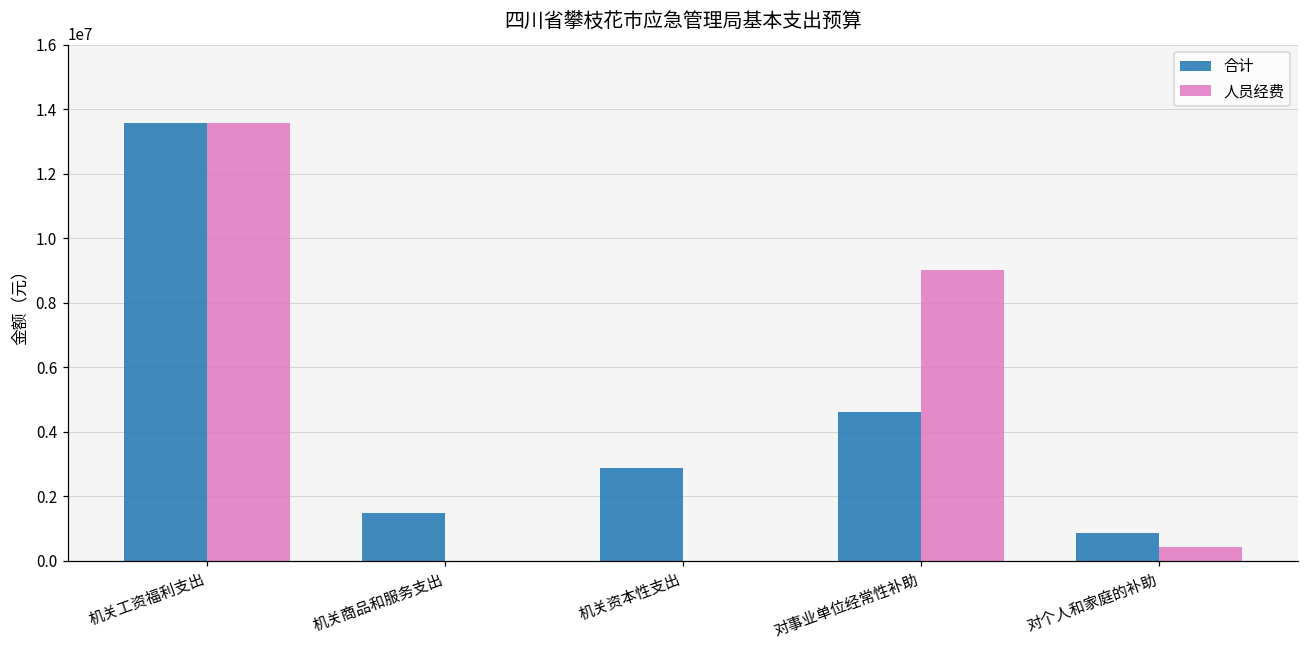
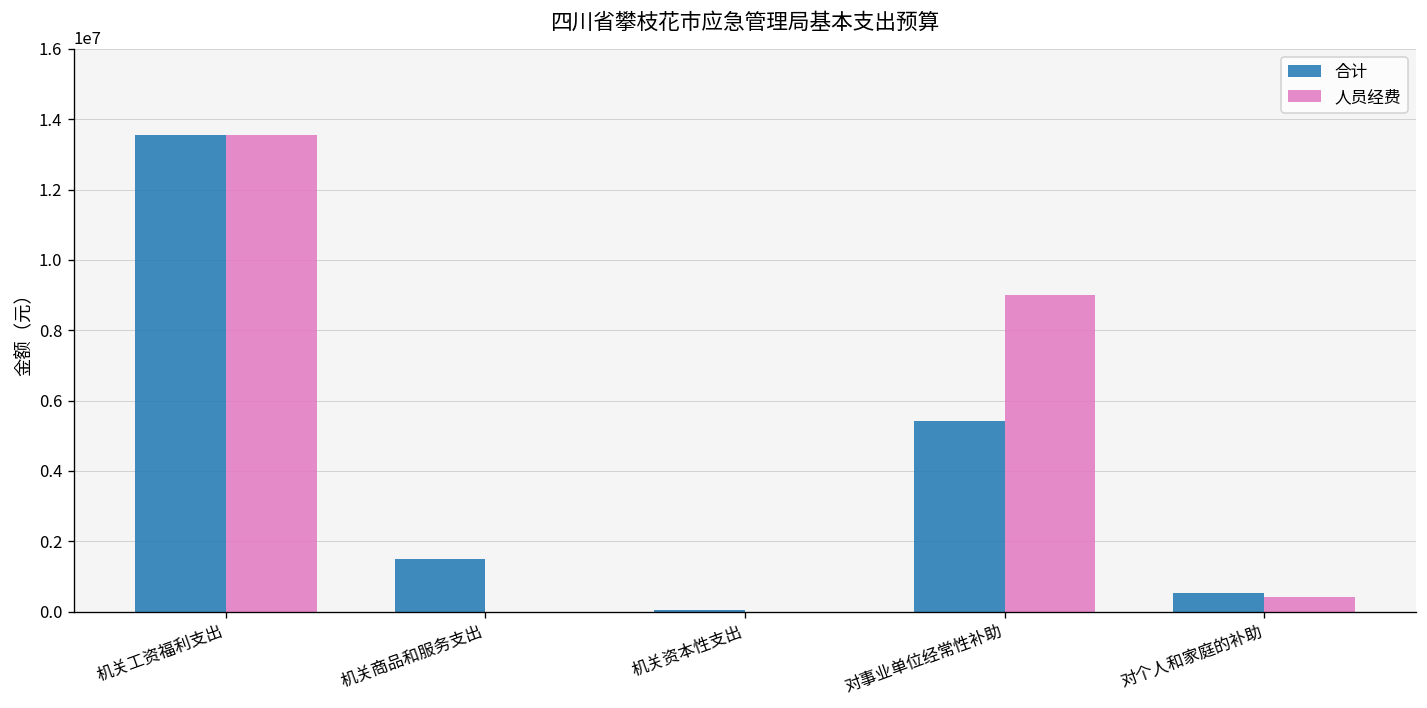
  {
    "合计": {
      "机关工资福利支出": 13600000,
      "机关商品和服务支出": 1500000,
-     "机关资本性支出": 2900000,
-     "对事业单位经常性补助": 4600000,
-     "对个人和家庭的补助": 900000
+     "机关资本性支出": 0,
+     "对事业单位经常性补助": 5400000,
+     "对个人和家庭的补助": 500000
    },
    "人员经费": {
      "机关工资福利支出": 13600000,
      "机关商品和服务支出": 0,
      "机关资本性支出": 0,
      "对事业单位经常性补助": 9000000,
      "对个人和家庭的补助": 400000
    }
  }
